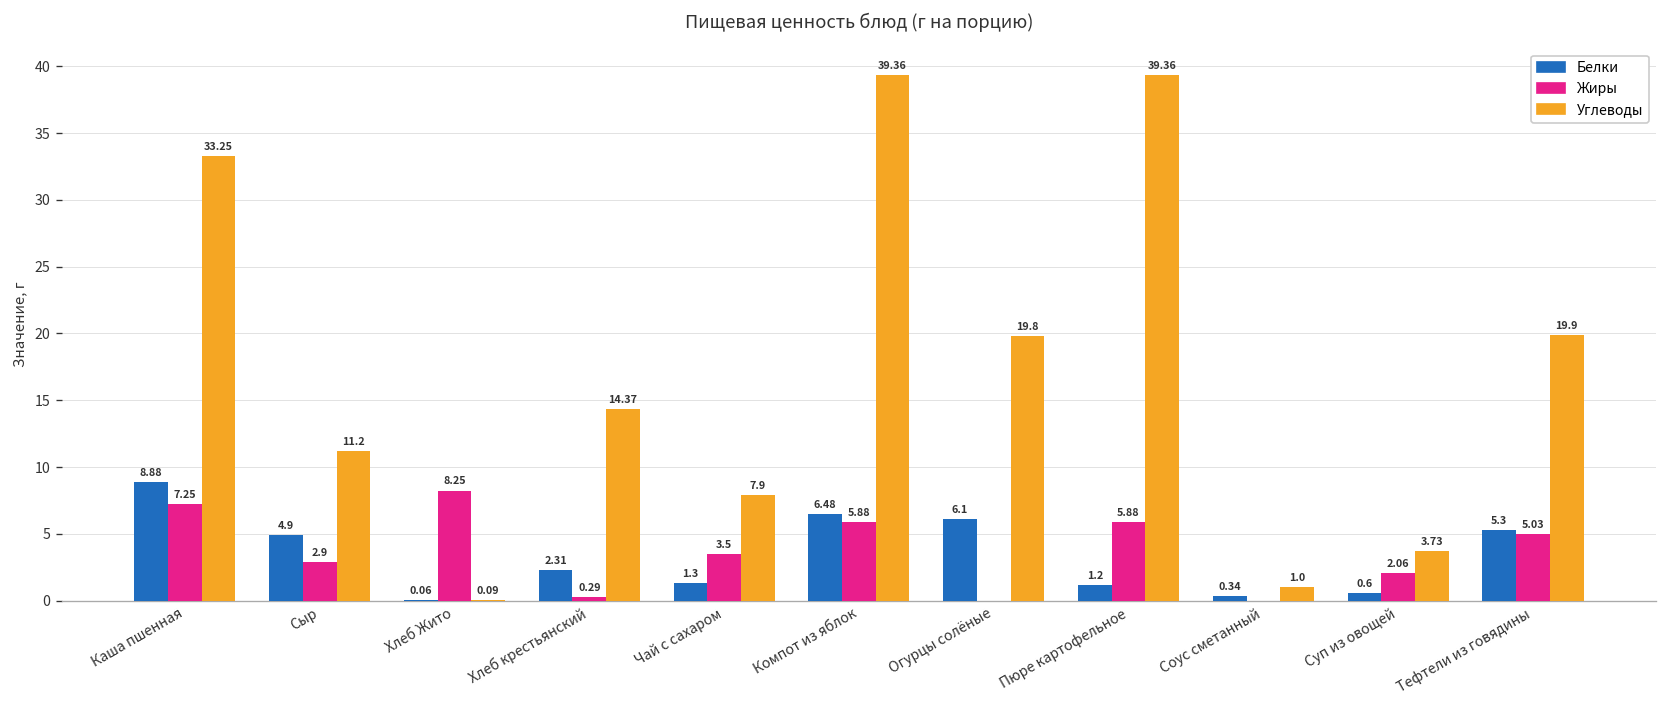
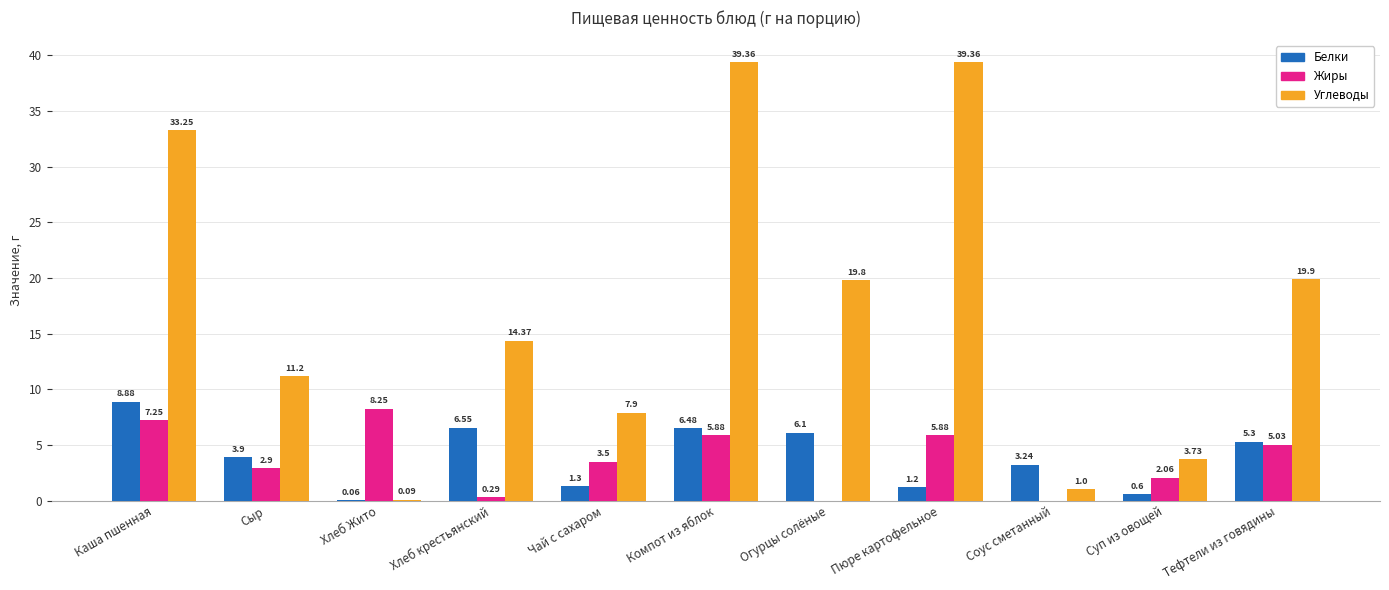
  {
    "Белки": {
      "Каша пшенная": 8.88,
-     "Сыр": 4.9,
+     "Сыр": 3.9,
      "Хлеб Жито": 0.06,
-     "Хлеб крестьянский": 2.31,
+     "Хлеб крестьянский": 6.55,
      "Чай с сахаром": 1.3,
      "Компот из яблок": 6.48,
      "Огурцы солёные": 6.1,
      "Пюре картофельное": 1.2,
-     "Соус сметанный": 0.34,
+     "Соус сметанный": 3.24,
      "Суп из овощей": 0.6,
      "Тефтели из говядины": 5.3
    },
    "Жиры": {
      "Каша пшенная": 7.25,
      "Сыр": 2.9,
      "Хлеб Жито": 8.25,
      "Хлеб крестьянский": 0.29,
      "Чай с сахаром": 3.5,
      "Компот из яблок": 5.88,
      "Пюре картофельное": 5.88,
      "Суп из овощей": 2.06,
      "Тефтели из говядины": 5.03
    },
    "Углеводы": {
      "Каша пшенная": 33.25,
      "Сыр": 11.2,
      "Хлеб Жито": 0.09,
      "Хлеб крестьянский": 14.37,
      "Чай с сахаром": 7.9,
      "Компот из яблок": 39.36,
      "Огурцы солёные": 19.8,
      "Пюре картофельное": 39.36,
      "Соус сметанный": 1.0,
      "Суп из овощей": 3.73,
      "Тефтели из говядины": 19.9
    }
  }
